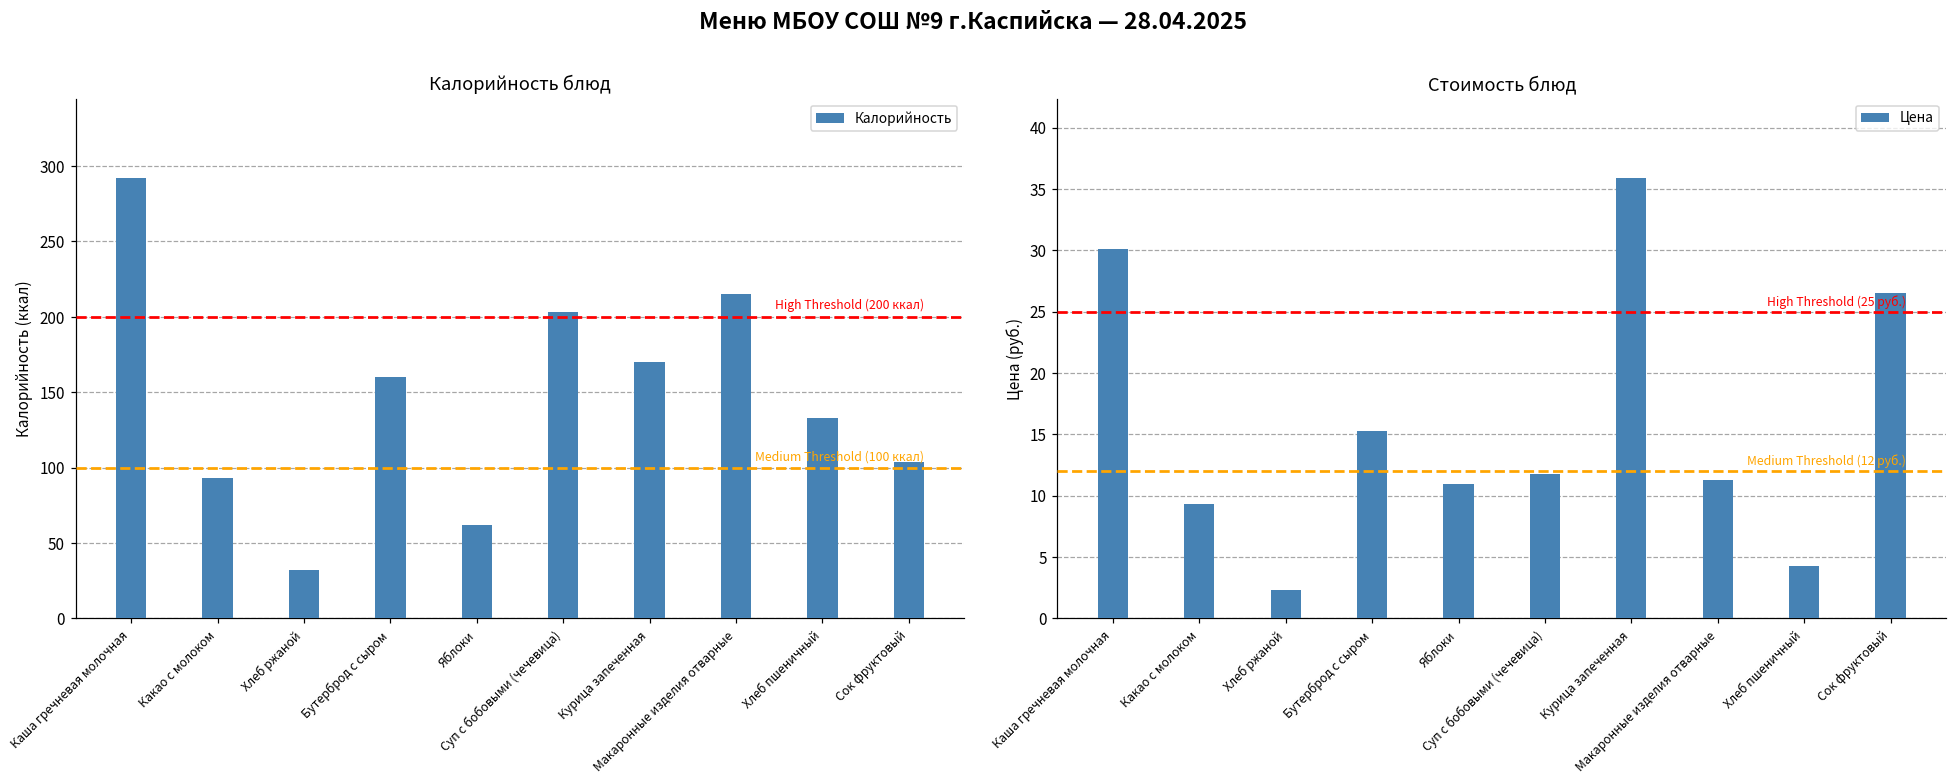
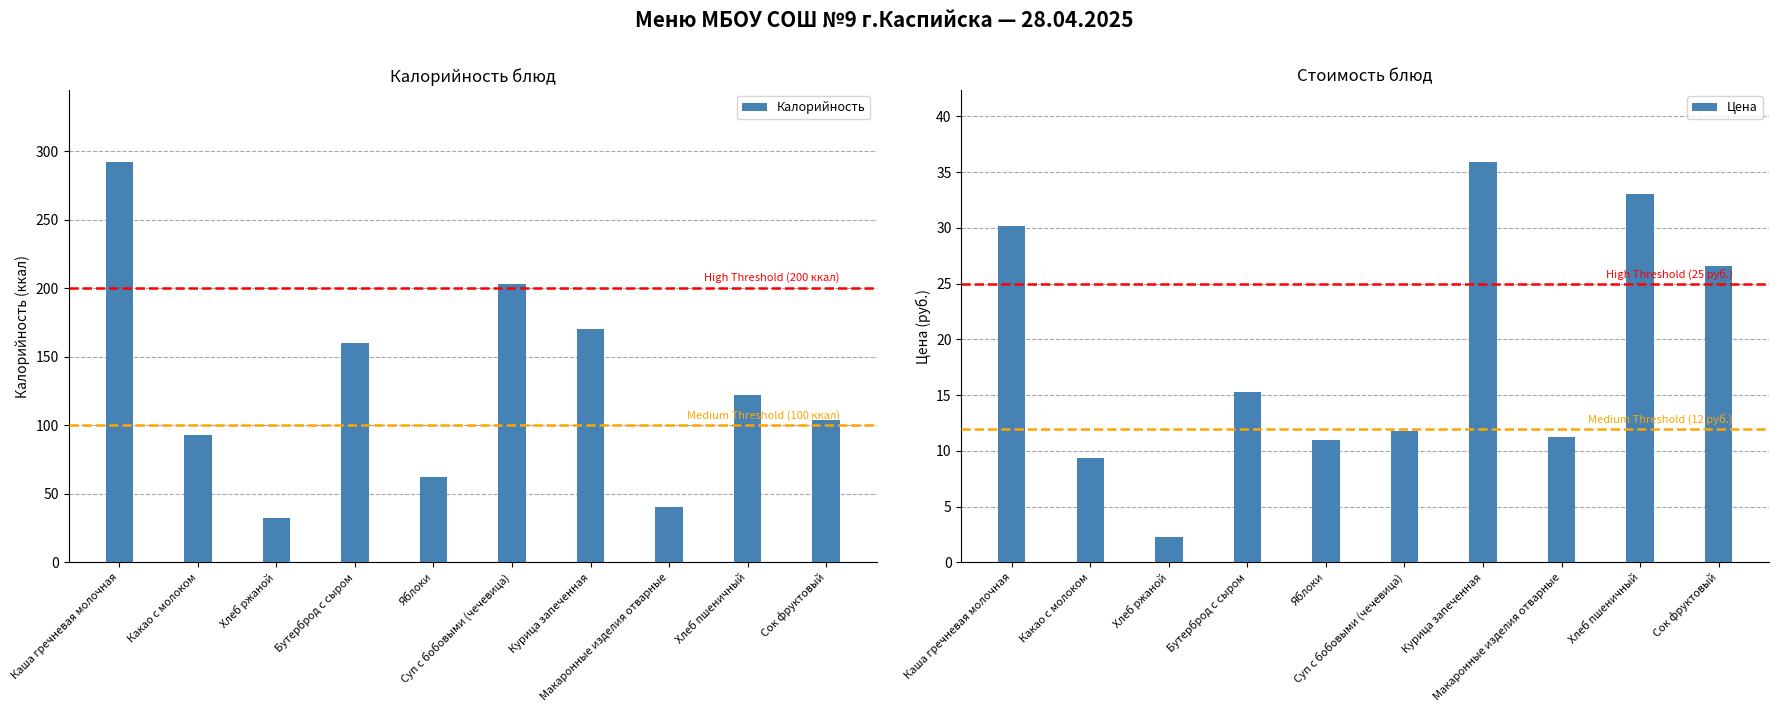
  {
    "Калорийность блюд": {
      "Каша гречневая молочная": 292,
      "Какао с молоком": 93,
      "Хлеб ржаной": 32,
      "Бутерброд с сыром": 160,
      "Яблоки": 62,
      "Суп с бобовыми (чечевица)": 203,
      "Курица запеченная": 170,
-     "Макаронные изделия отварные": 215,
-     "Хлеб пшеничный": 133
+     "Макаронные изделия отварные": 40,
+     "Хлеб пшеничный": 122
    },
    "Стоимость блюд": {
      "Каша гречневая молочная": 30.1,
      "Какао с молоком": 9.3,
      "Хлеб ржаной": 2.3,
      "Бутерброд с сыром": 15.3,
      "Яблоки": 11.0,
      "Суп с бобовыми (чечевица)": 11.8,
      "Курица запеченная": 35.9,
      "Макаронные изделия отварные": 11.3,
-     "Хлеб пшеничный": 4.3
+     "Хлеб пшеничный": 33.0
    }
  }
